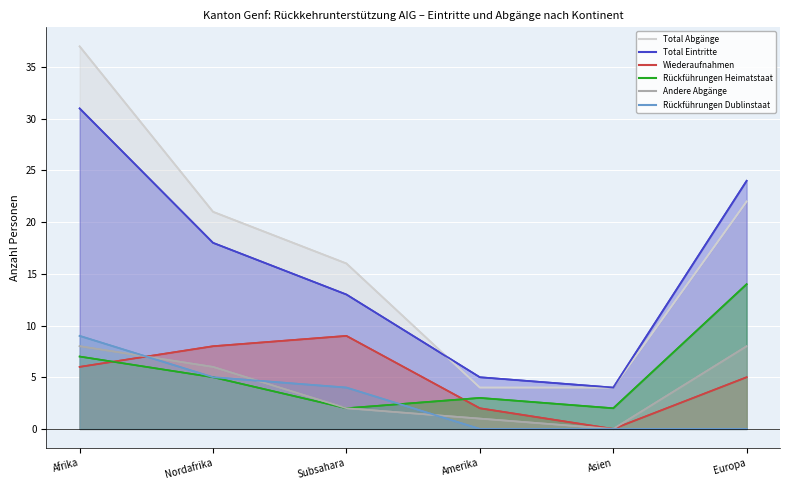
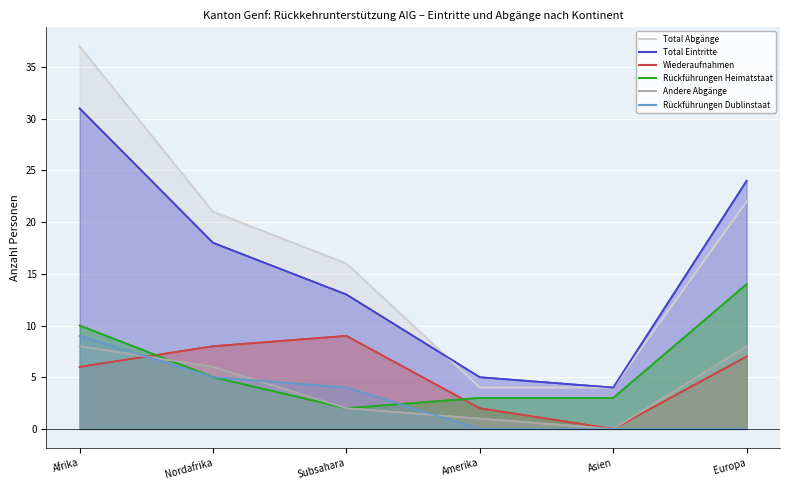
  {
    "Wiederaufnahmen": {
      "Afrika": 6,
      "Nordafrika": 8,
      "Subsahara": 9,
      "Amerika": 2,
-     "Europa": 5
+     "Europa": 7
    },
    "Rückführungen Heimatstaat": {
-     "Afrika": 7,
+     "Afrika": 10,
      "Amerika": 3,
-     "Asien": 2,
+     "Asien": 3,
      "Europa": 14
    }
  }
